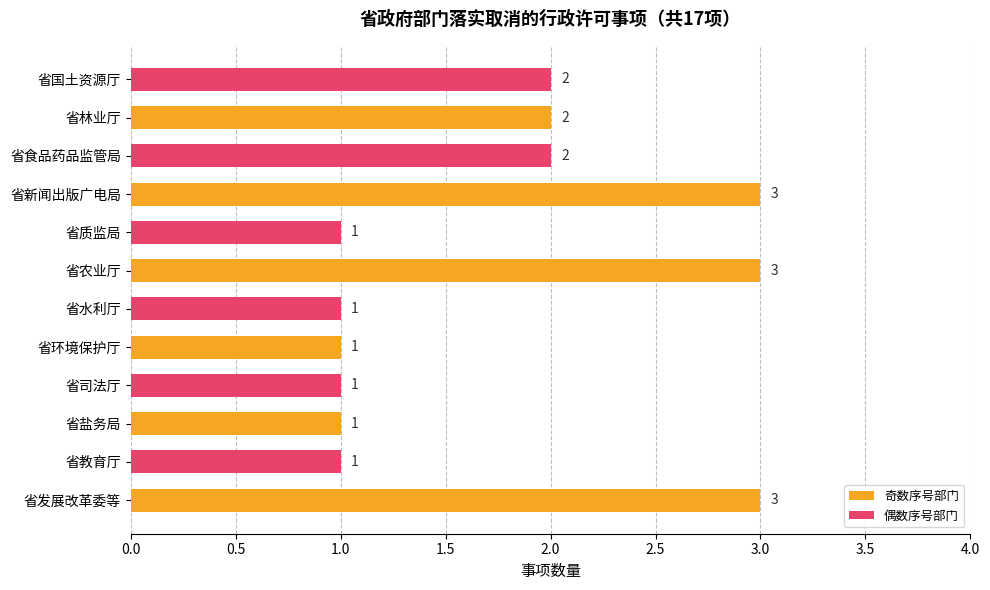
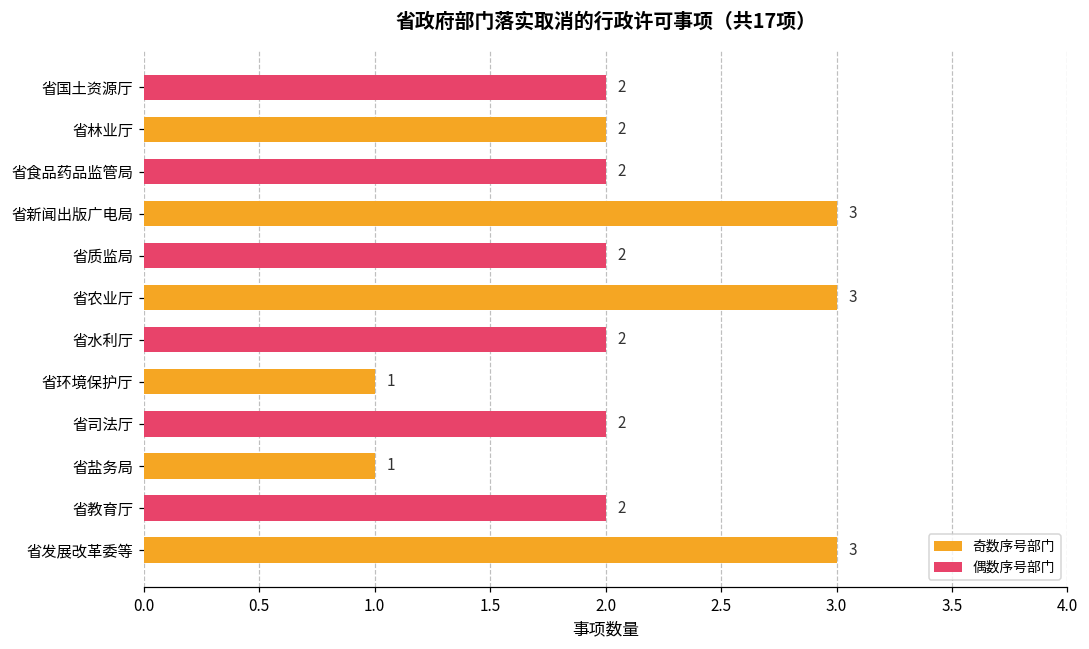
  {
    "省国土资源厅": 2,
    "省林业厅": 2,
    "省食品药品监管局": 2,
    "省新闻出版广电局": 3,
-   "省质监局": 1,
+   "省质监局": 2,
    "省农业厅": 3,
-   "省水利厅": 1,
+   "省水利厅": 2,
    "省环境保护厅": 1,
-   "省司法厅": 1,
+   "省司法厅": 2,
    "省盐务局": 1,
-   "省教育厅": 1,
+   "省教育厅": 2,
    "省发展改革委等": 3
  }
